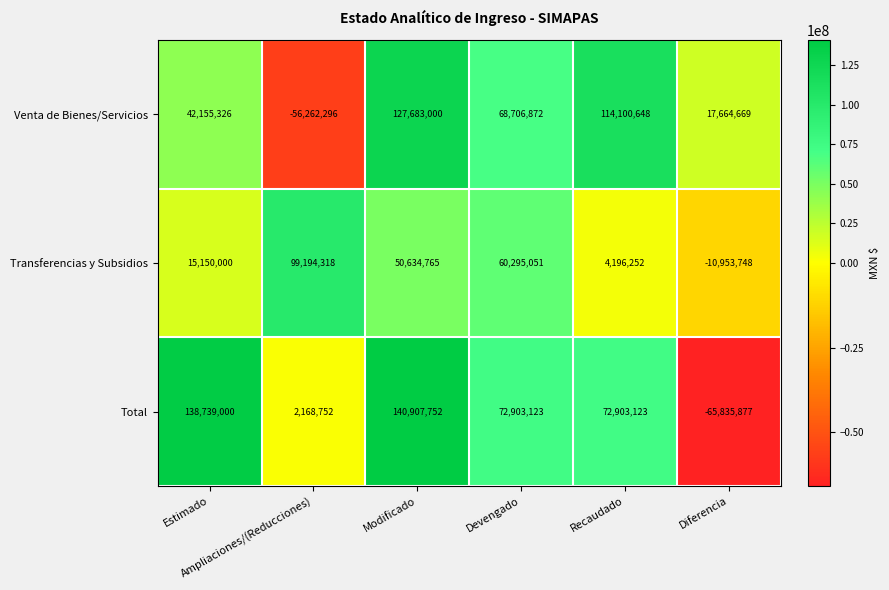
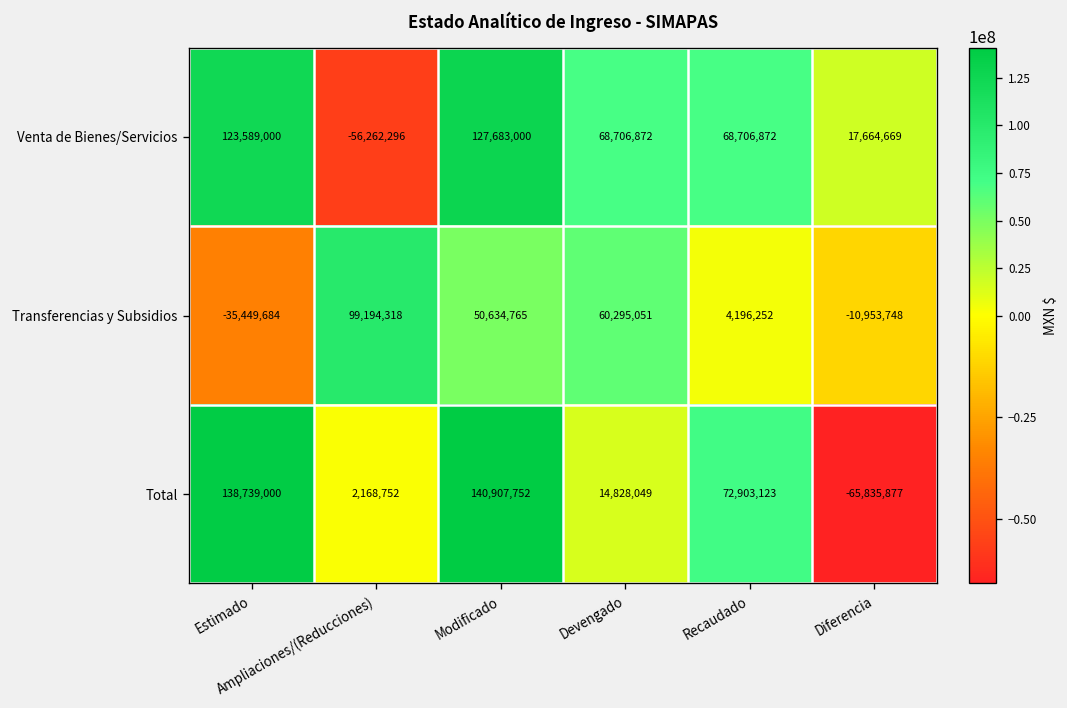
  {
    "Venta de Bienes/Servicios": {
-     "Estimado": "42,155,326",
+     "Estimado": "123,589,000",
      "Ampliaciones/(Reducciones)": "-56,262,296",
      "Modificado": "127,683,000",
      "Devengado": "68,706,872",
-     "Recaudado": "114,100,648",
+     "Recaudado": "68,706,872",
      "Diferencia": "17,664,669"
    },
    "Transferencias y Subsidios": {
-     "Estimado": "15,150,000",
+     "Estimado": "-35,449,684",
      "Ampliaciones/(Reducciones)": "99,194,318",
      "Modificado": "50,634,765",
      "Devengado": "60,295,051",
      "Recaudado": "4,196,252",
      "Diferencia": "-10,953,748"
    },
    "Total": {
      "Estimado": "138,739,000",
      "Ampliaciones/(Reducciones)": "2,168,752",
      "Modificado": "140,907,752",
-     "Devengado": "72,903,123",
+     "Devengado": "14,828,049",
      "Recaudado": "72,903,123",
      "Diferencia": "-65,835,877"
    }
  }
